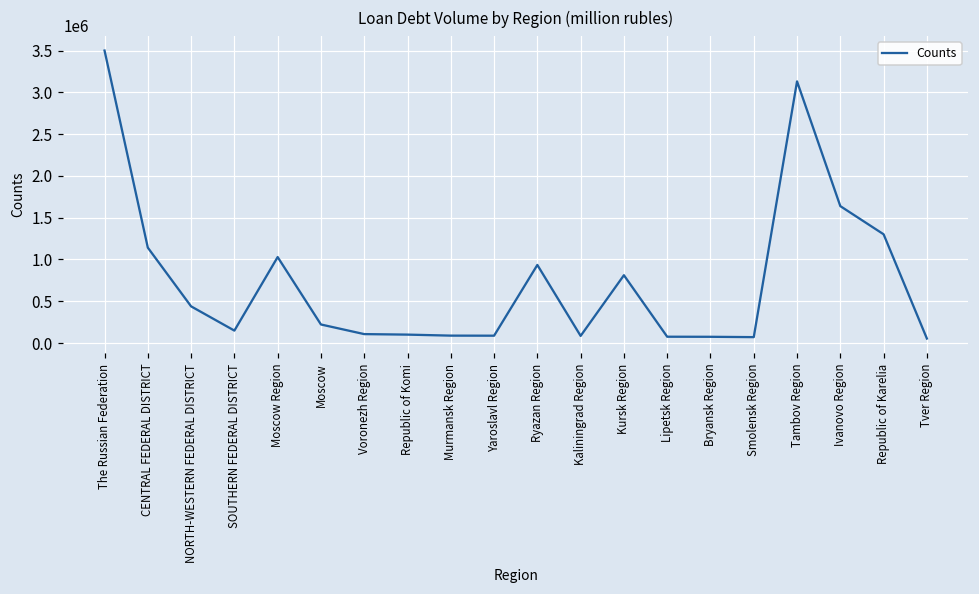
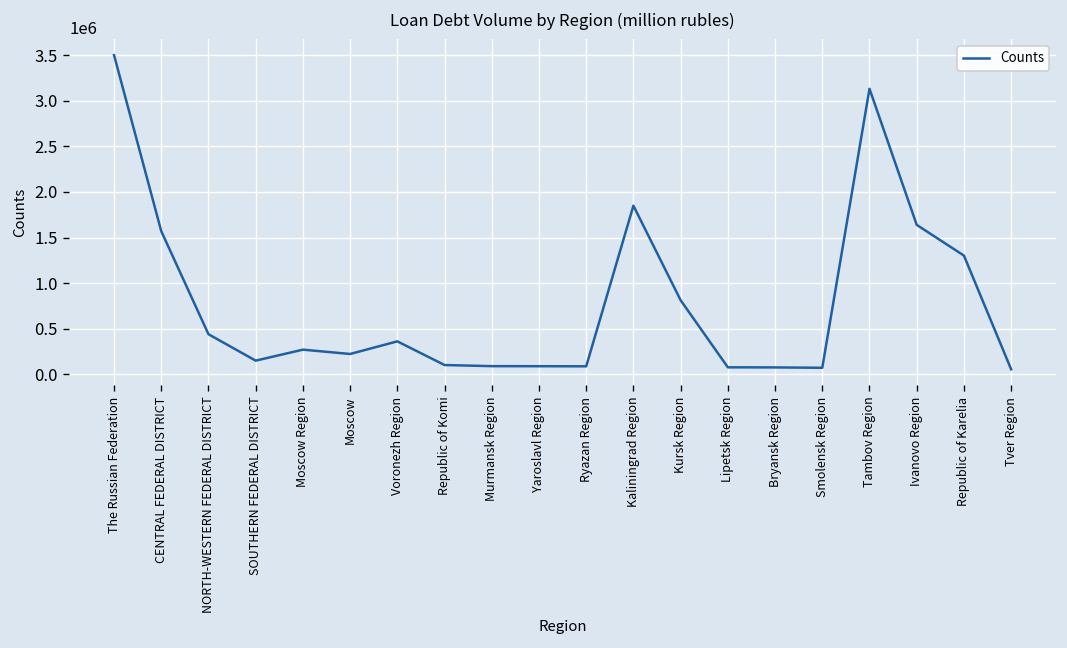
  {
    "The Russian Federation": 3500000,
-   "CENTRAL FEDERAL DISTRICT": 1100000,
+   "CENTRAL FEDERAL DISTRICT": 1600000,
    "NORTH-WESTERN FEDERAL DISTRICT": 400000,
    "SOUTHERN FEDERAL DISTRICT": 100000,
-   "Moscow Region": 1000000,
+   "Moscow Region": 300000,
    "Moscow": 200000,
-   "Voronezh Region": 100000,
+   "Voronezh Region": 400000,
    "Republic of Komi": 100000,
    "Murmansk Region": 100000,
    "Yaroslavl Region": 100000,
-   "Ryazan Region": 900000,
-   "Kaliningrad Region": 100000,
+   "Ryazan Region": 100000,
+   "Kaliningrad Region": 1800000,
    "Kursk Region": 800000,
    "Lipetsk Region": 100000,
    "Bryansk Region": 100000,
    "Smolensk Region": 100000,
    "Tambov Region": 3100000,
    "Ivanovo Region": 1600000,
    "Republic of Karelia": 1300000,
    "Tver Region": 100000
  }
